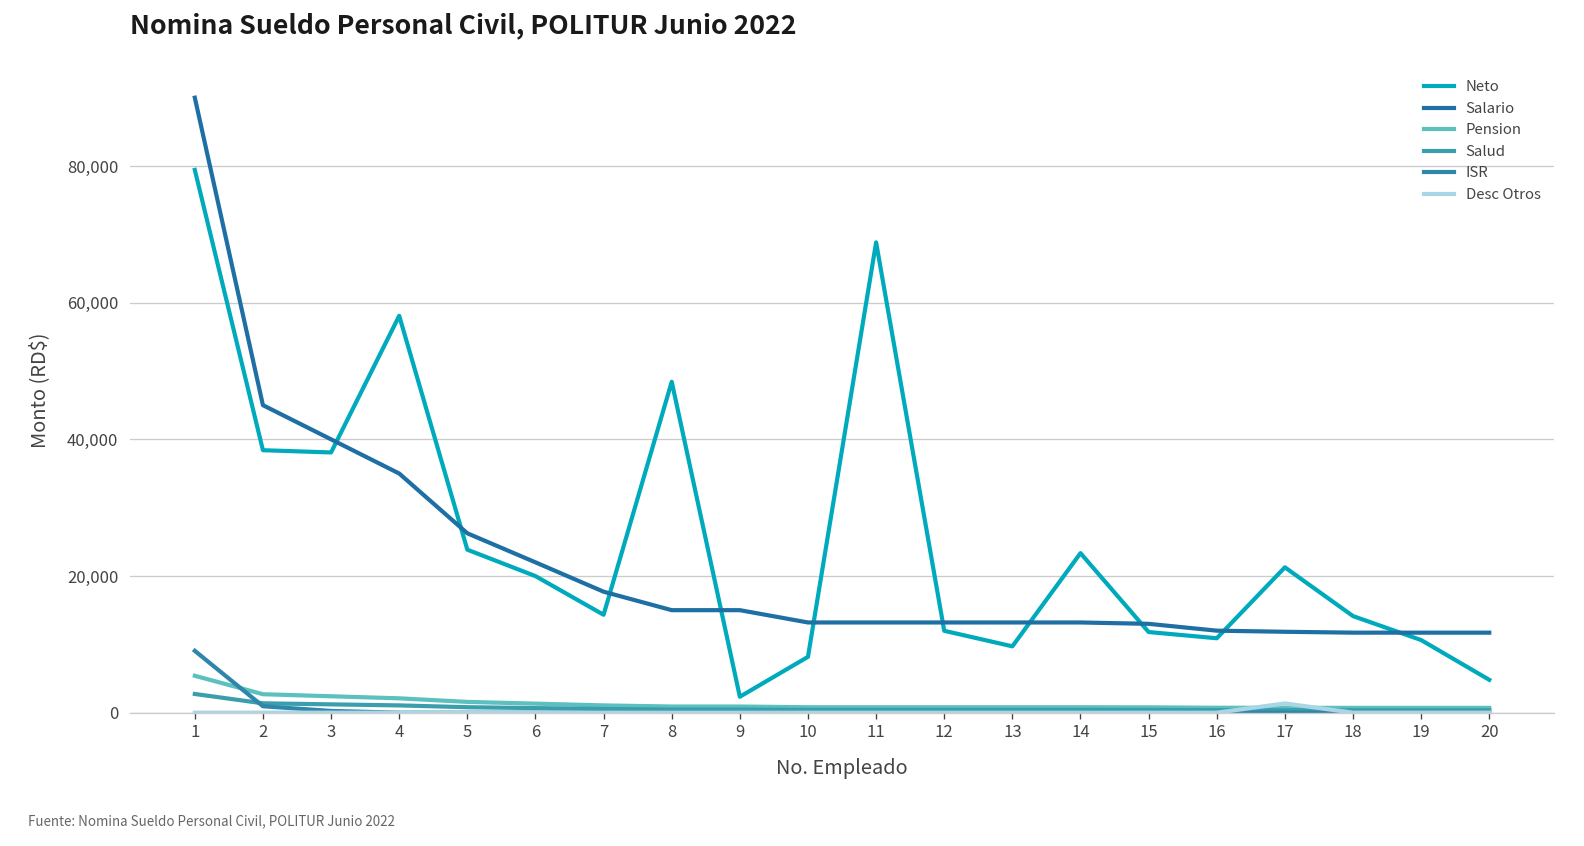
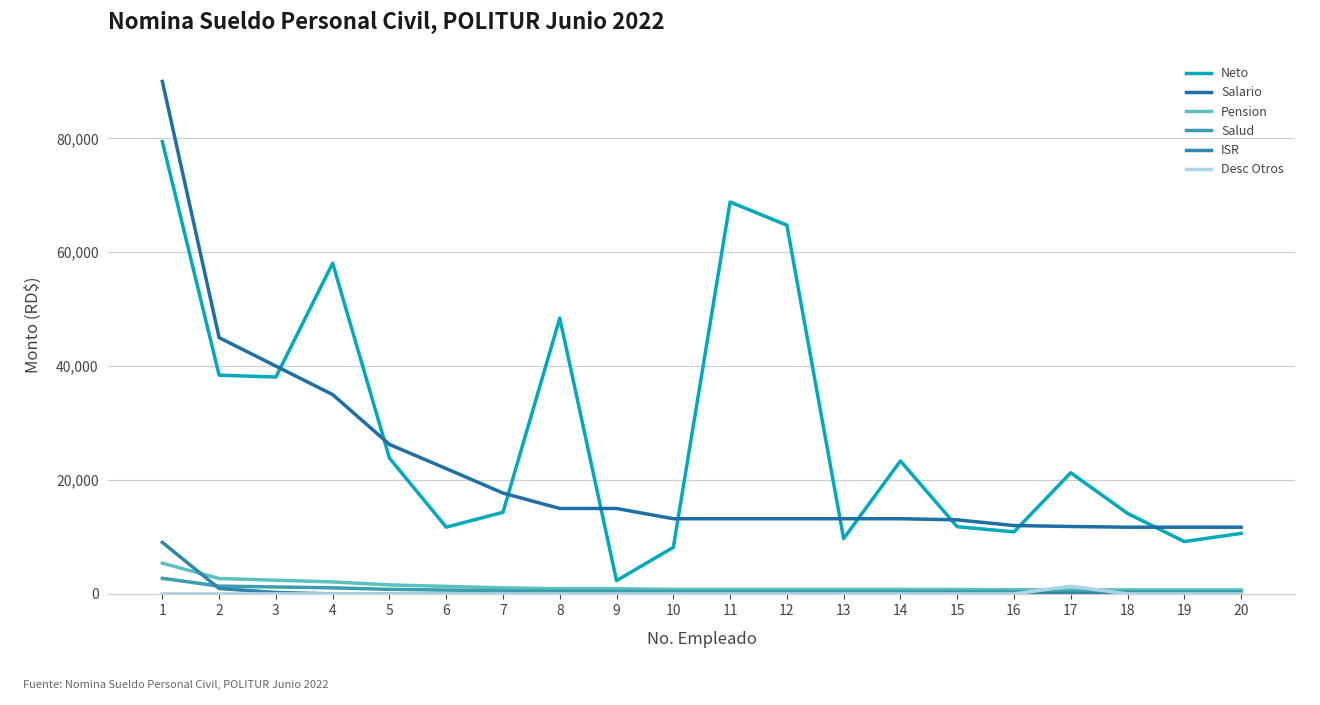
  {
    "Neto": {
      "1": "79,000",
      "2": "38,000",
      "3": "38,000",
      "4": "58,000",
      "5": "24,000",
-     "6": "20,000",
+     "6": "12,000",
      "7": "14,000",
      "8": "48,000",
      "9": "2,000",
      "10": "8,000",
      "11": "69,000",
-     "12": "12,000",
+     "12": "65,000",
      "13": "10,000",
      "14": "23,000",
      "15": "12,000",
      "16": "11,000",
      "17": "21,000",
      "18": "14,000",
-     "19": "11,000",
-     "20": "5,000"
+     "19": "9,000",
+     "20": "11,000"
    },
    "Desc Otros": {
      "1": "0",
      "2": "0",
      "17": "1,000"
    }
  }
